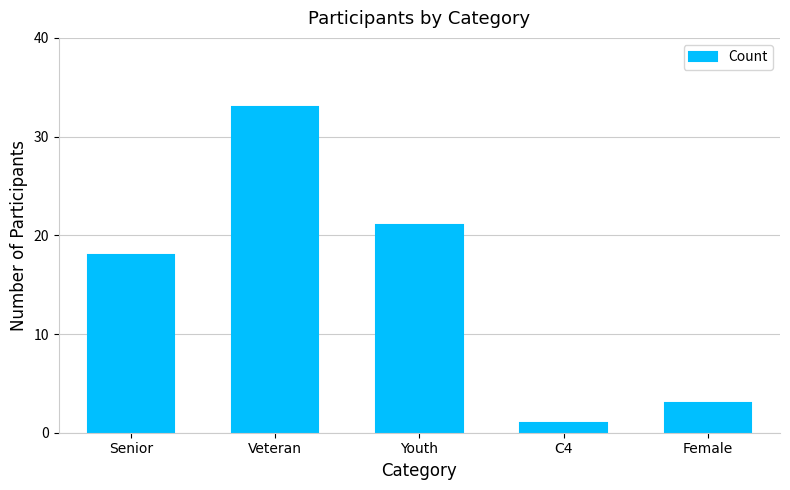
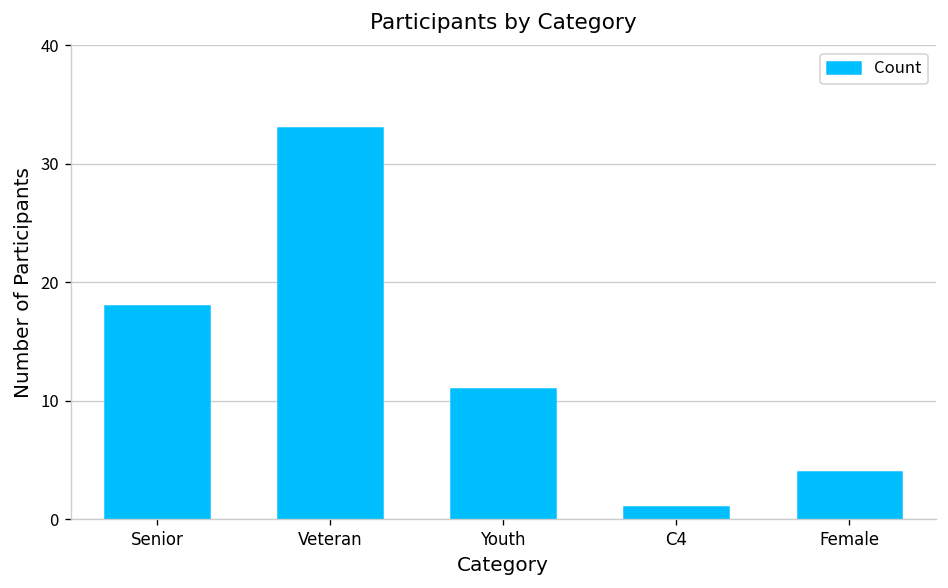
  {
    "Senior": 18,
    "Veteran": 33,
-   "Youth": 21,
+   "Youth": 11,
    "C4": 1,
-   "Female": 3
+   "Female": 4
  }
